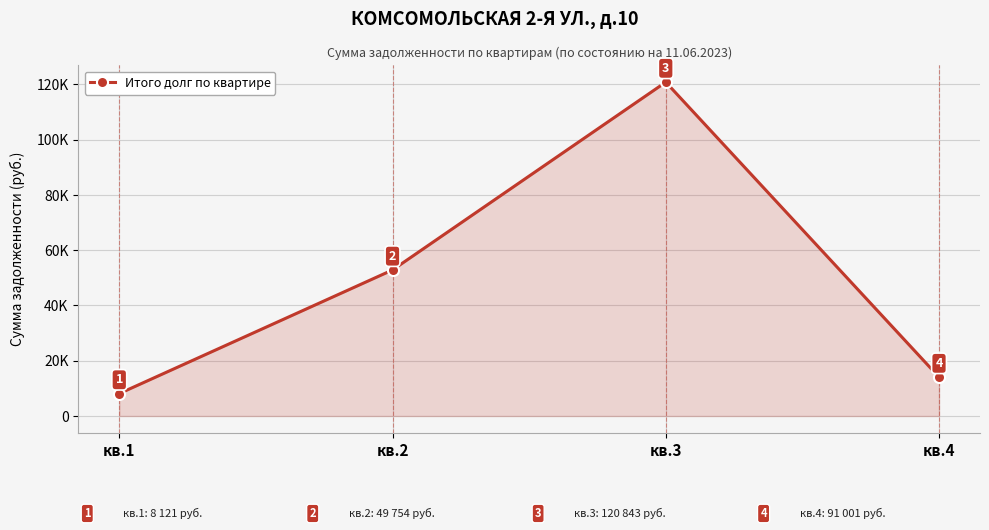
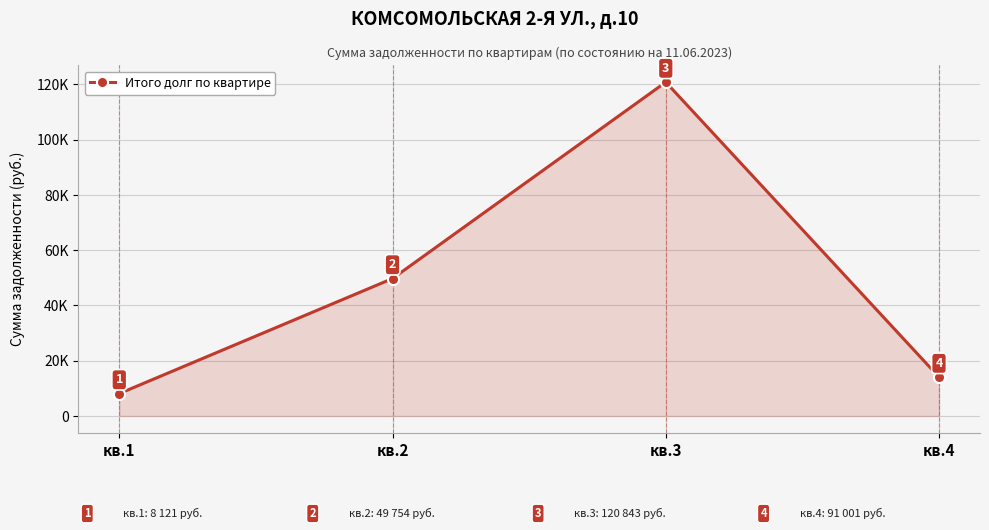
  {
-   "кв.2": 53000
+   "кв.2": 50000
  }
